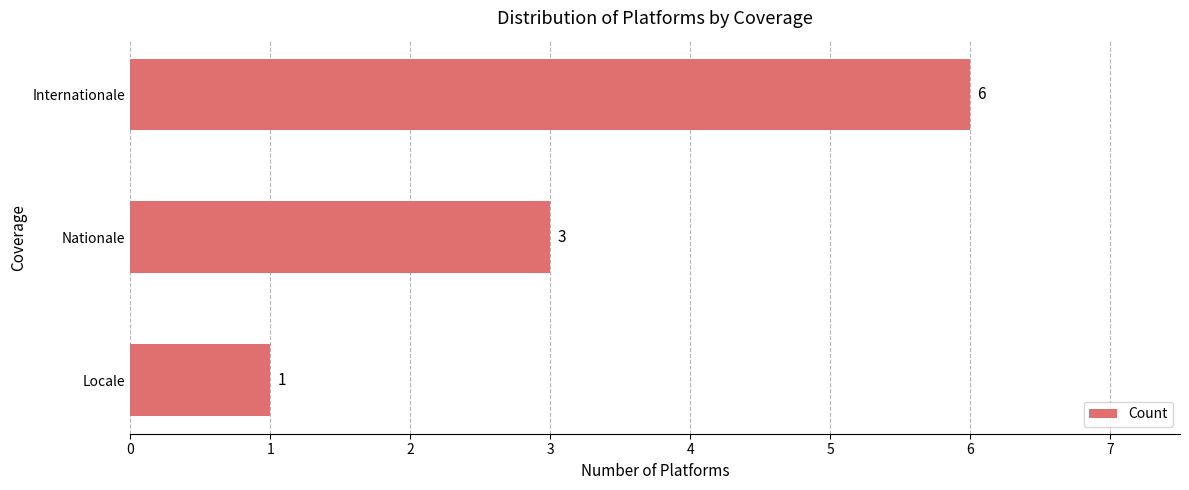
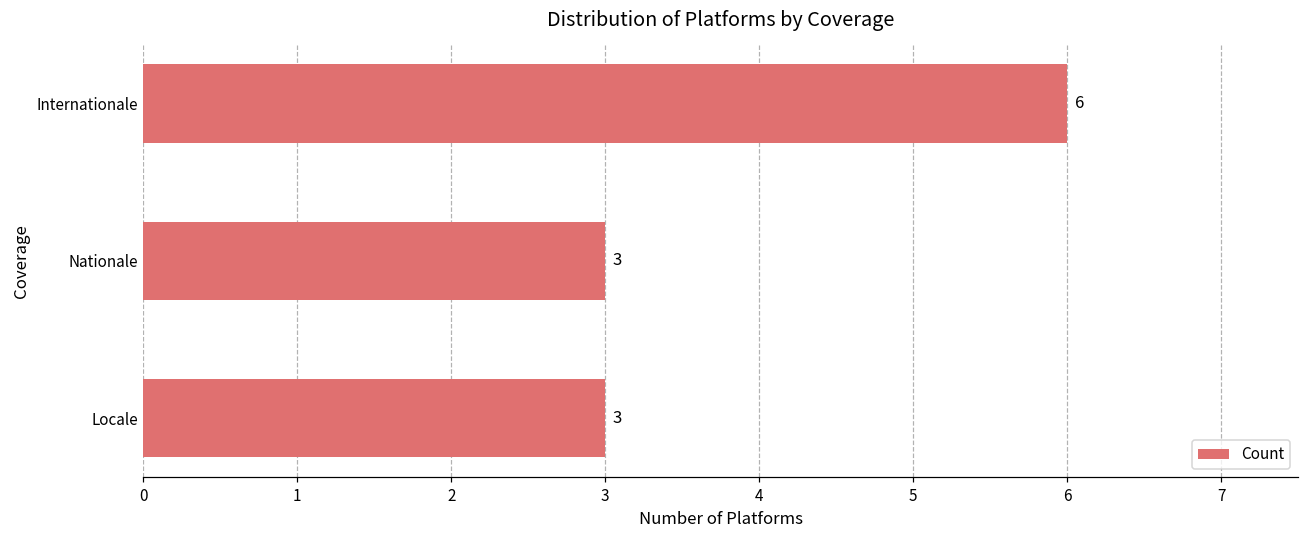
  {
    "Internationale": 6,
    "Nationale": 3,
-   "Locale": 1
+   "Locale": 3
  }
